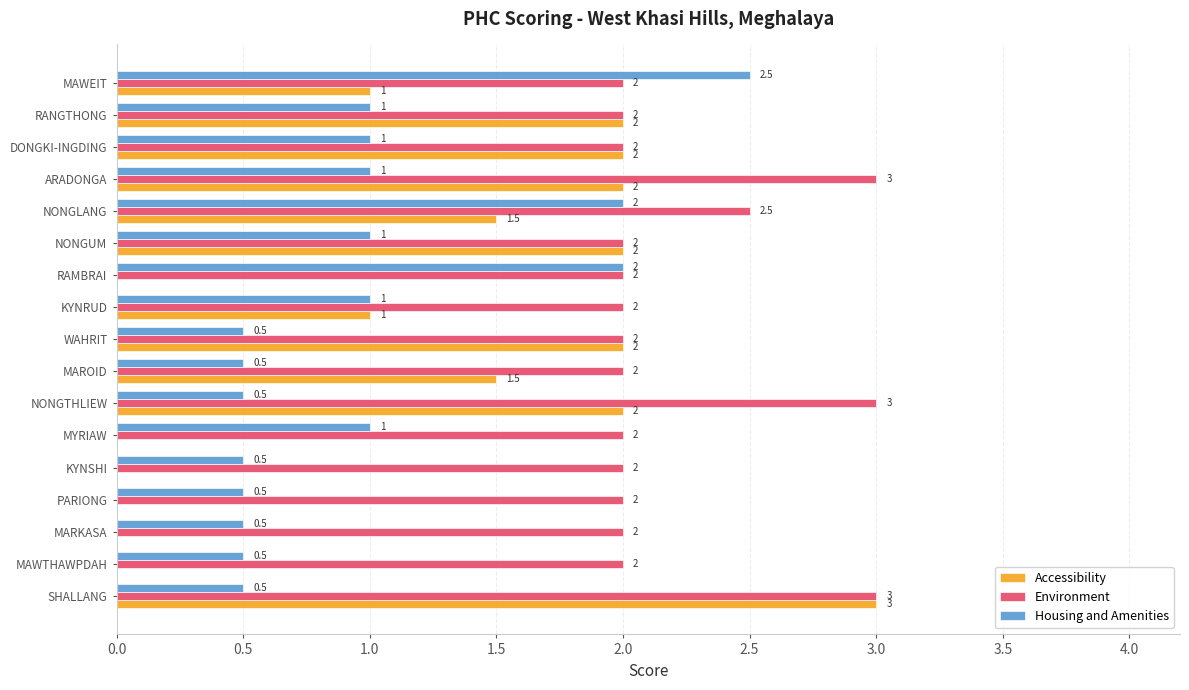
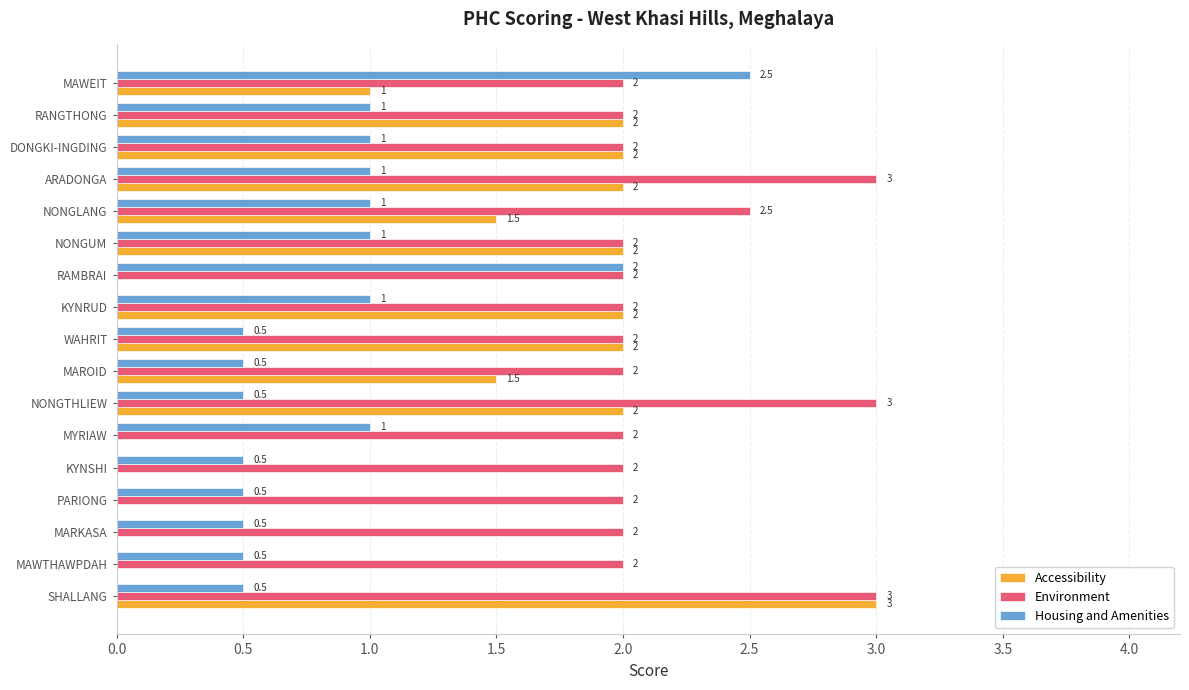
  {
    "Accessibility": {
      "MAWEIT": 1,
      "ARADONGA": 2,
      "NONGLANG": 1.5,
-     "KYNRUD": 1,
+     "KYNRUD": 2,
      "MAROID": 1.5,
      "NONGTHLIEW": 2
    },
    "Environment": {
      "MAWEIT": 2,
      "ARADONGA": 3,
      "NONGLANG": 2.5,
      "KYNRUD": 2,
      "MAROID": 2,
      "NONGTHLIEW": 3,
      "MYRIAW": 2,
      "KYNSHI": 2,
      "PARIONG": 2,
      "MARKASA": 2,
      "MAWTHAWPDAH": 2
    },
    "Housing and Amenities": {
      "MAWEIT": 2.5,
      "RANGTHONG": 1,
      "DONGKI-INGDING": 1,
      "ARADONGA": 1,
-     "NONGLANG": 2,
+     "NONGLANG": 1,
      "NONGUM": 1,
      "KYNRUD": 1,
      "WAHRIT": 0.5,
      "MAROID": 0.5,
      "NONGTHLIEW": 0.5,
      "MYRIAW": 1,
      "KYNSHI": 0.5,
      "PARIONG": 0.5,
      "MARKASA": 0.5,
      "MAWTHAWPDAH": 0.5,
      "SHALLANG": 0.5
    }
  }
